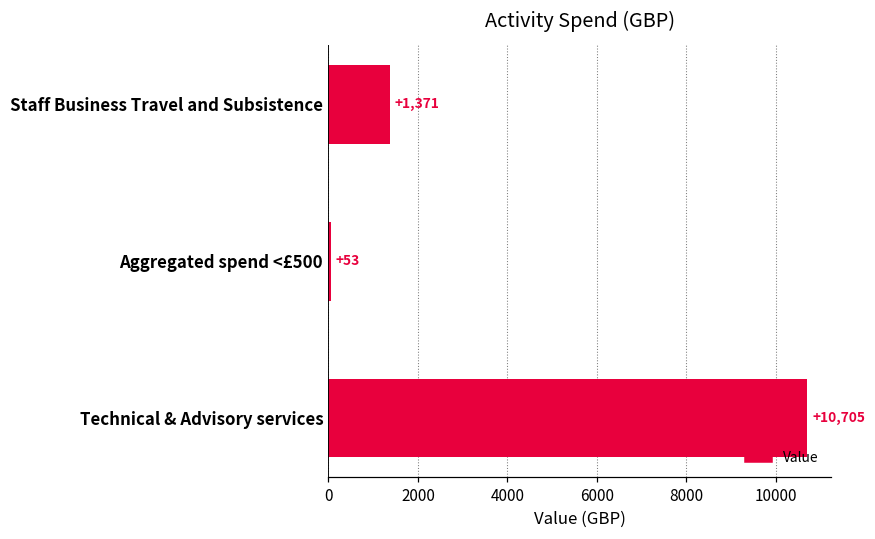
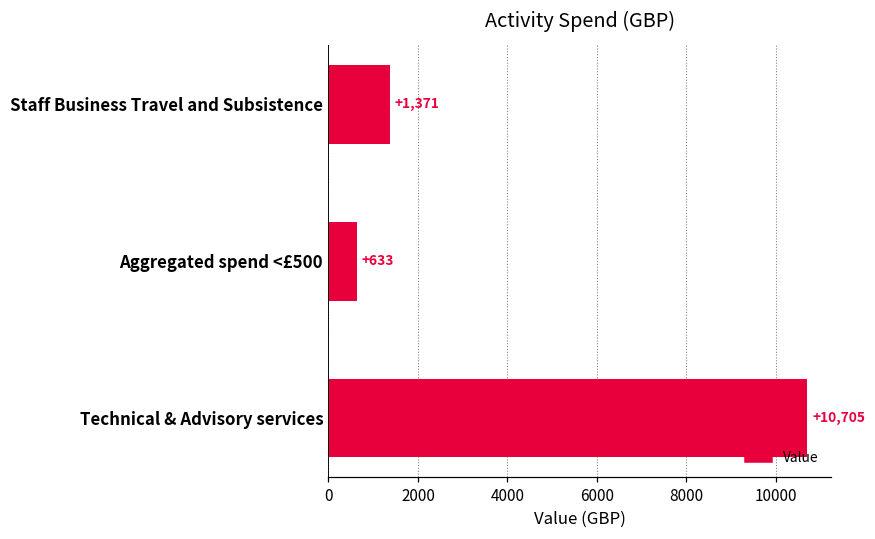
  {
    "Staff Business Travel and Subsistence": "+1,371",
-   "Aggregated spend <£500": "+53",
+   "Aggregated spend <£500": "+633",
    "Technical & Advisory services": "+10,705"
  }
